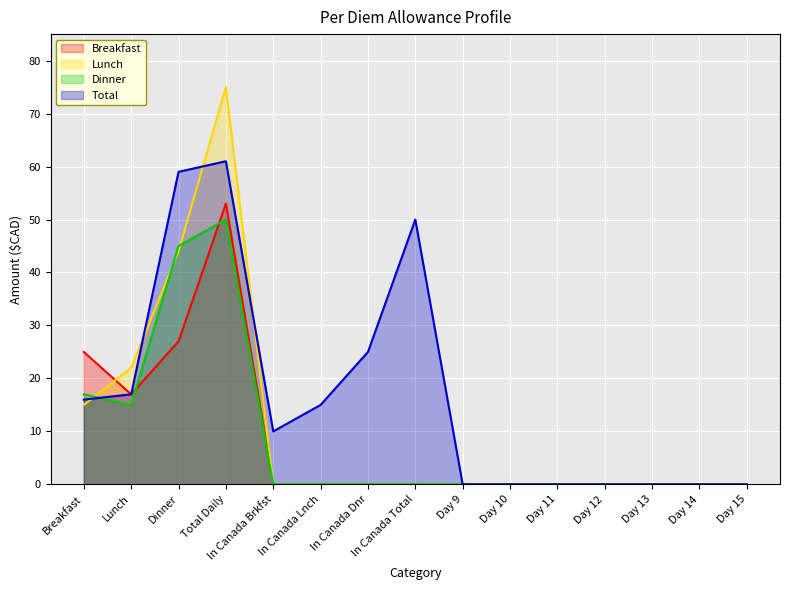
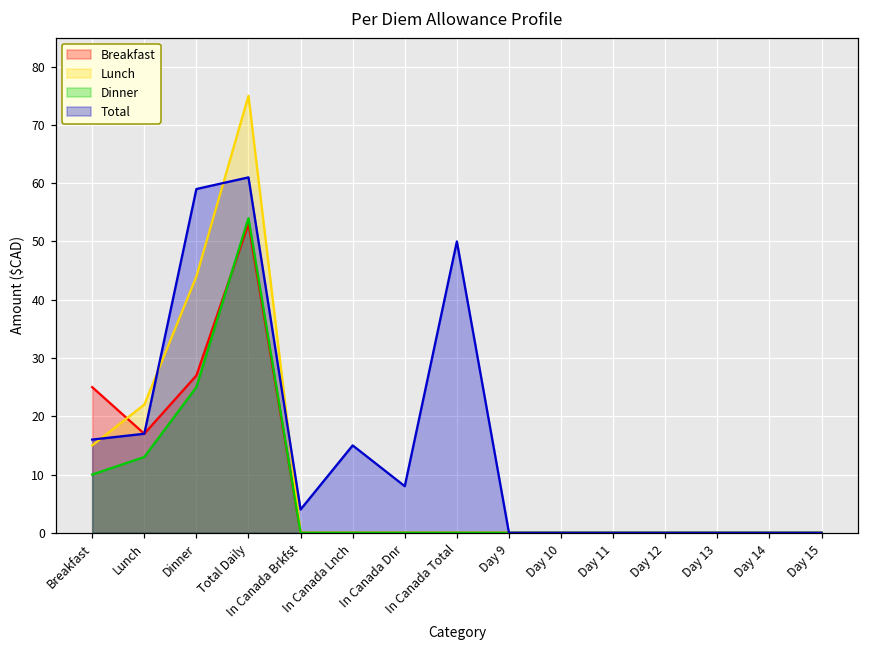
  {
    "Breakfast": {
      "Breakfast": 25,
      "Dinner": 27,
      "Total Daily": 53
    },
    "Lunch": {
      "Breakfast": 15,
      "Lunch": 22,
      "Dinner": 44,
      "Total Daily": 75
    },
    "Dinner": {
-     "Breakfast": 17,
-     "Lunch": 15,
-     "Dinner": 45,
-     "Total Daily": 50
+     "Breakfast": 10,
+     "Lunch": 13,
+     "Dinner": 25,
+     "Total Daily": 54
    },
    "Total": {
      "Breakfast": 16,
      "Dinner": 59,
      "Total Daily": 61,
-     "In Canada Brkfst": 10,
+     "In Canada Brkfst": 4,
      "In Canada Lnch": 15,
-     "In Canada Dnr": 25,
+     "In Canada Dnr": 8,
      "In Canada Total": 50
    }
  }
